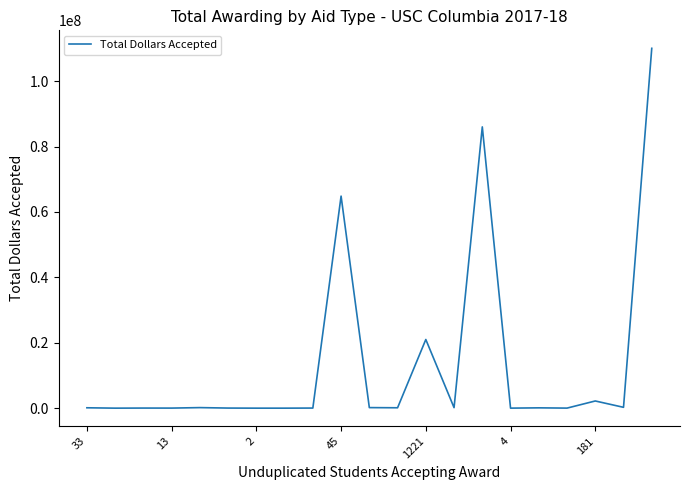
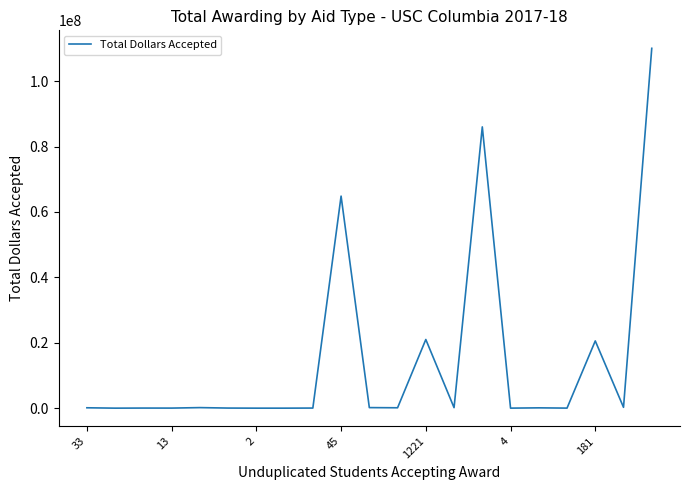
  {
    "33": 0,
    "45": 65000000,
    "1221": 21000000,
-   "181": 2000000
+   "181": 21000000
  }
